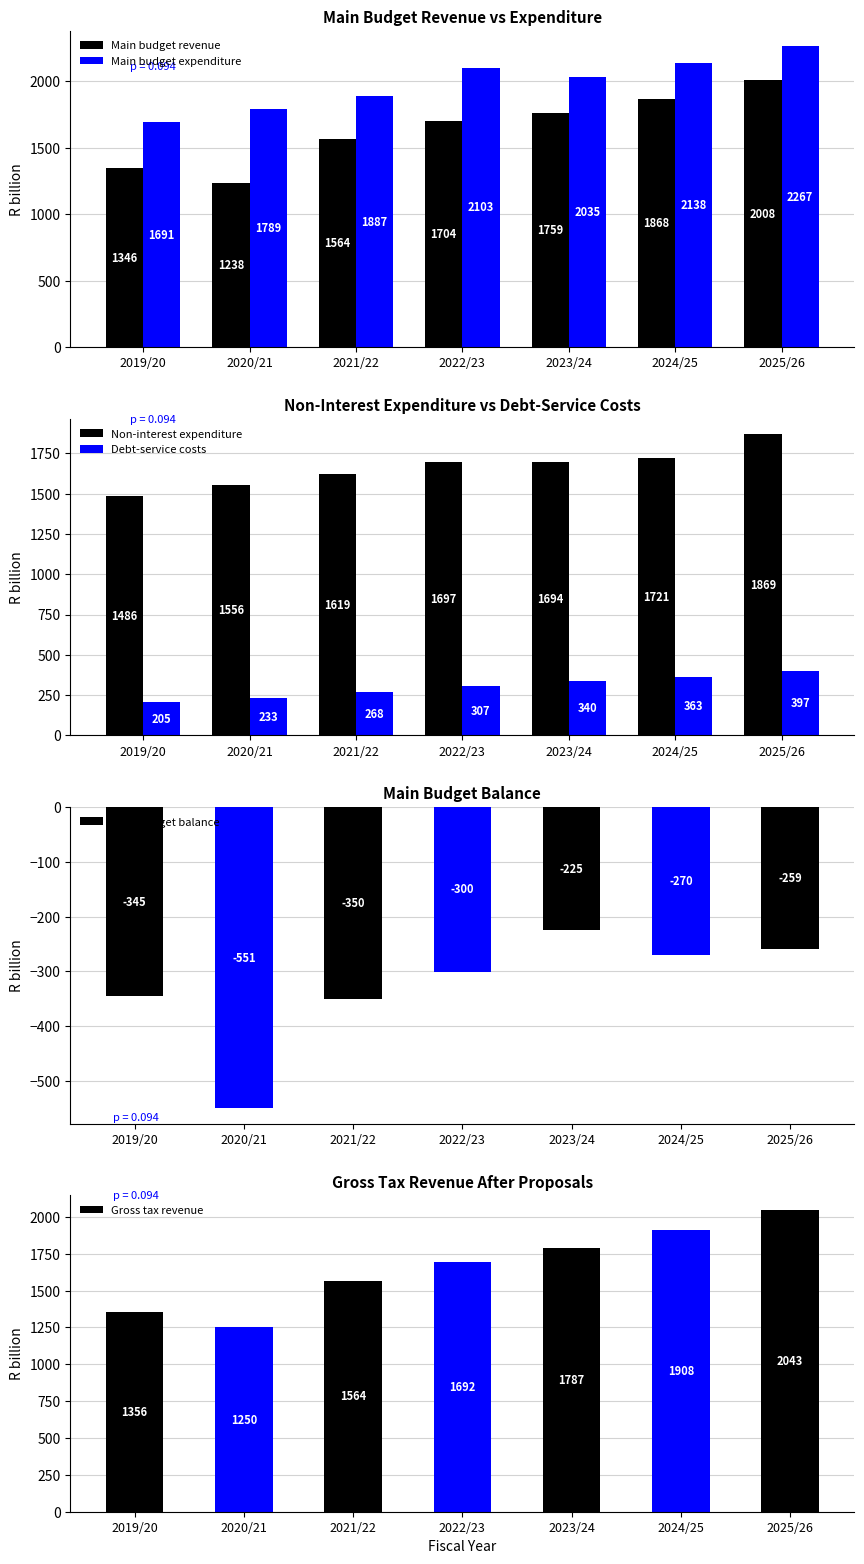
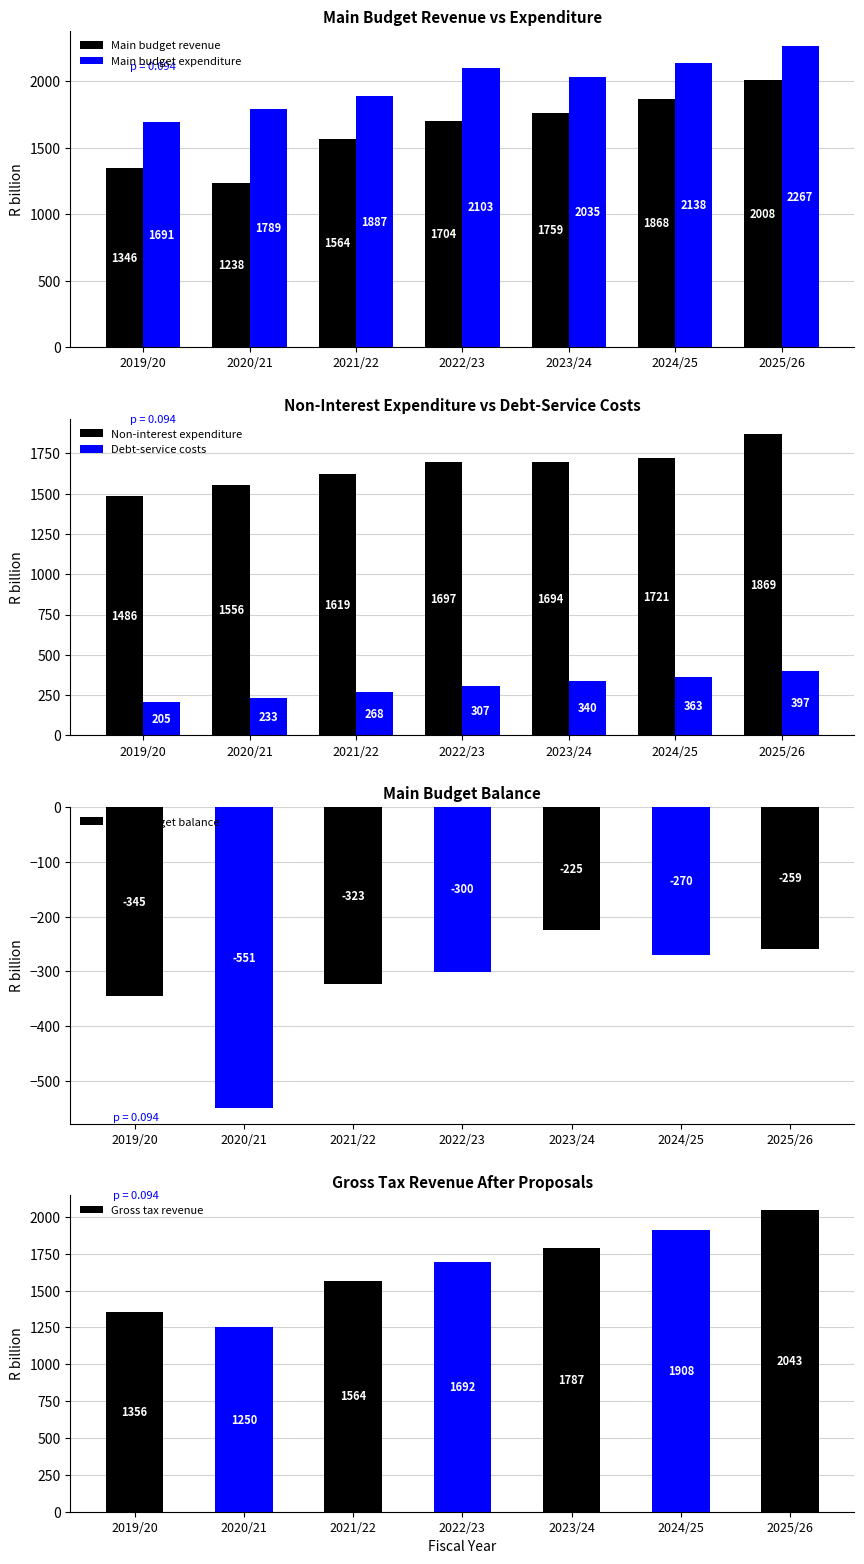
  {
    "Main Budget Revenue vs Expenditure": {
      "Main budget revenue": {
        "2019/20": 1346,
        "2020/21": 1238,
        "2021/22": 1564,
        "2022/23": 1704,
        "2023/24": 1759,
        "2024/25": 1868,
        "2025/26": 2008
      },
      "Main budget expenditure": {
        "2019/20": 1691,
        "2020/21": 1789,
        "2021/22": 1887,
        "2022/23": 2103,
        "2023/24": 2035,
        "2024/25": 2138,
        "2025/26": 2267
      }
    },
    "Non-Interest Expenditure vs Debt-Service Costs": {
      "Non-interest expenditure": {
        "2019/20": 1486,
        "2020/21": 1556,
        "2021/22": 1619,
        "2022/23": 1697,
        "2023/24": 1694,
        "2024/25": 1721,
        "2025/26": 1869
      },
      "Debt-service costs": {
        "2019/20": 205,
        "2020/21": 233,
        "2021/22": 268,
        "2022/23": 307,
        "2023/24": 340,
        "2024/25": 363,
        "2025/26": 397
      }
    },
    "Main Budget Balance": {
      "2019/20": -345,
      "2020/21": -551,
-     "2021/22": -350,
+     "2021/22": -323,
      "2022/23": -300,
      "2023/24": -225,
      "2024/25": -270,
      "2025/26": -259
    },
    "Gross Tax Revenue After Proposals": {
      "2019/20": 1356,
      "2020/21": 1250,
      "2021/22": 1564,
      "2022/23": 1692,
      "2023/24": 1787,
      "2024/25": 1908,
      "2025/26": 2043
    }
  }
